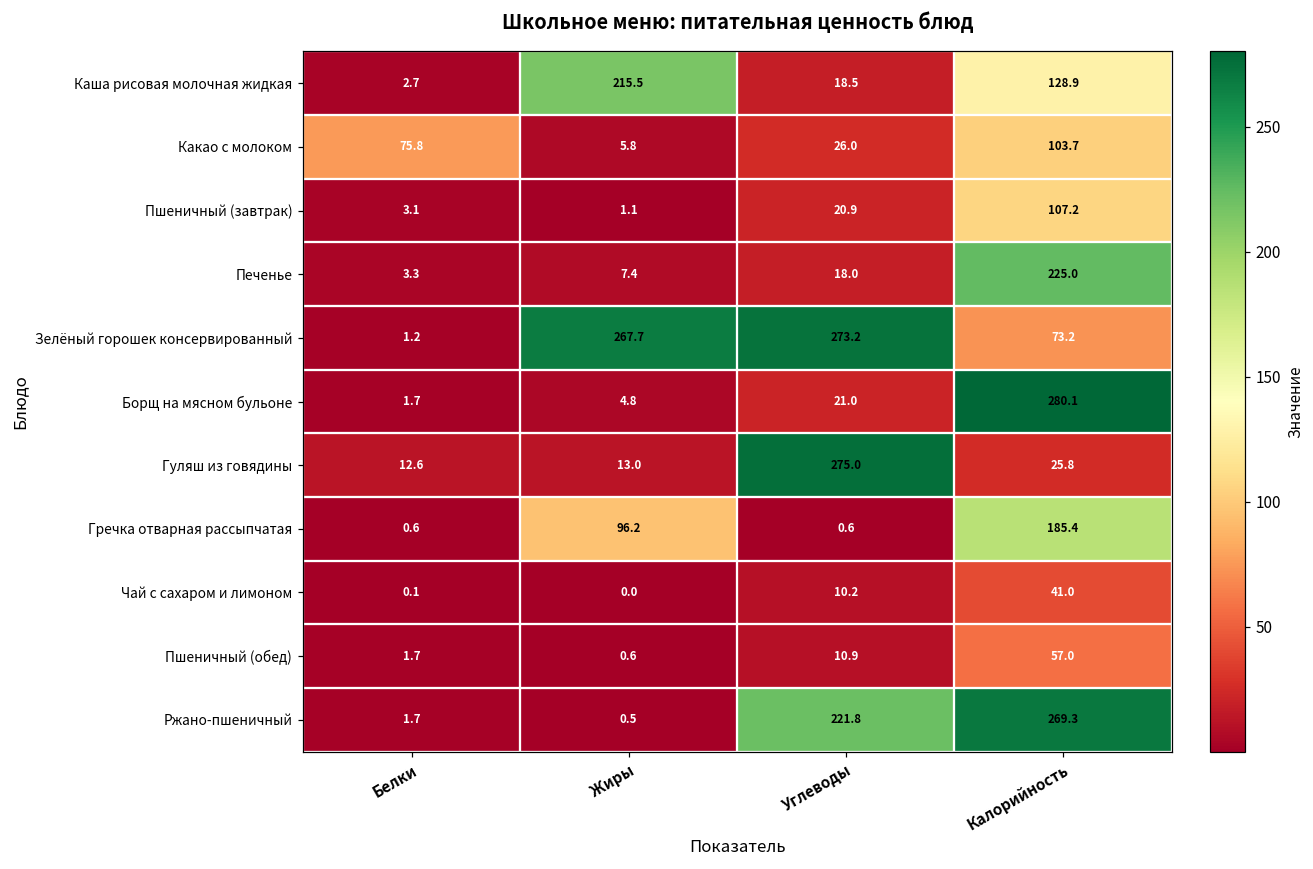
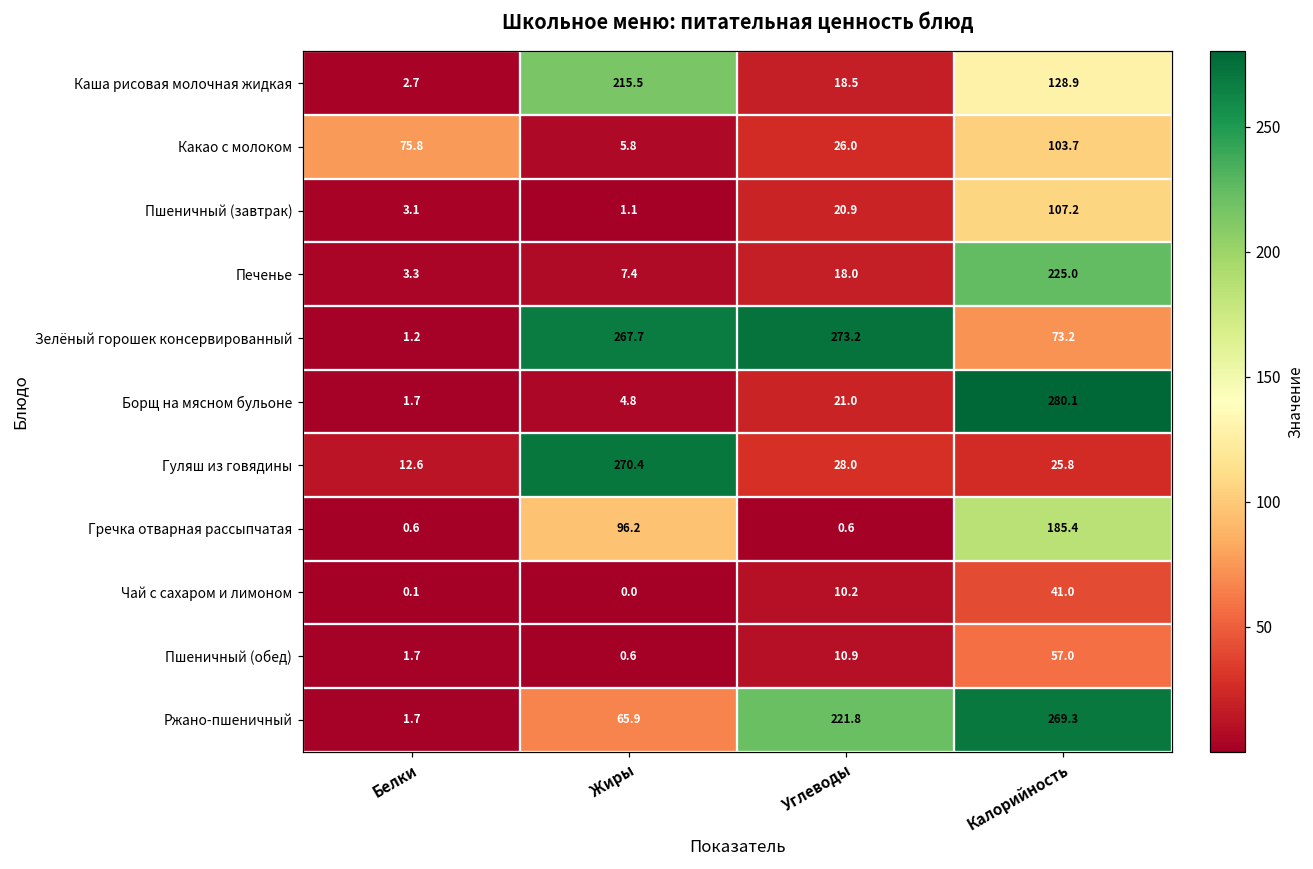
  {
    "Каша рисовая молочная жидкая": {
      "Белки": 2.7,
      "Жиры": 215.5,
      "Углеводы": 18.5,
      "Калорийность": 128.9
    },
    "Какао с молоком": {
      "Белки": 75.8,
      "Жиры": 5.8,
      "Углеводы": 26.0,
      "Калорийность": 103.7
    },
    "Пшеничный (завтрак)": {
      "Белки": 3.1,
      "Жиры": 1.1,
      "Углеводы": 20.9,
      "Калорийность": 107.2
    },
    "Печенье": {
      "Белки": 3.3,
      "Жиры": 7.4,
      "Углеводы": 18.0,
      "Калорийность": 225.0
    },
    "Зелёный горошек консервированный": {
      "Белки": 1.2,
      "Жиры": 267.7,
      "Углеводы": 273.2,
      "Калорийность": 73.2
    },
    "Борщ на мясном бульоне": {
      "Белки": 1.7,
      "Жиры": 4.8,
      "Углеводы": 21.0,
      "Калорийность": 280.1
    },
    "Гуляш из говядины": {
      "Белки": 12.6,
-     "Жиры": 13.0,
-     "Углеводы": 275.0,
+     "Жиры": 270.4,
+     "Углеводы": 28.0,
      "Калорийность": 25.8
    },
    "Гречка отварная рассыпчатая": {
      "Белки": 0.6,
      "Жиры": 96.2,
      "Углеводы": 0.6,
      "Калорийность": 185.4
    },
    "Чай с сахаром и лимоном": {
      "Белки": 0.1,
      "Жиры": 0.0,
      "Углеводы": 10.2,
      "Калорийность": 41.0
    },
    "Пшеничный (обед)": {
      "Белки": 1.7,
      "Жиры": 0.6,
      "Углеводы": 10.9,
      "Калорийность": 57.0
    },
    "Ржано-пшеничный": {
      "Белки": 1.7,
-     "Жиры": 0.5,
+     "Жиры": 65.9,
      "Углеводы": 221.8,
      "Калорийность": 269.3
    }
  }
